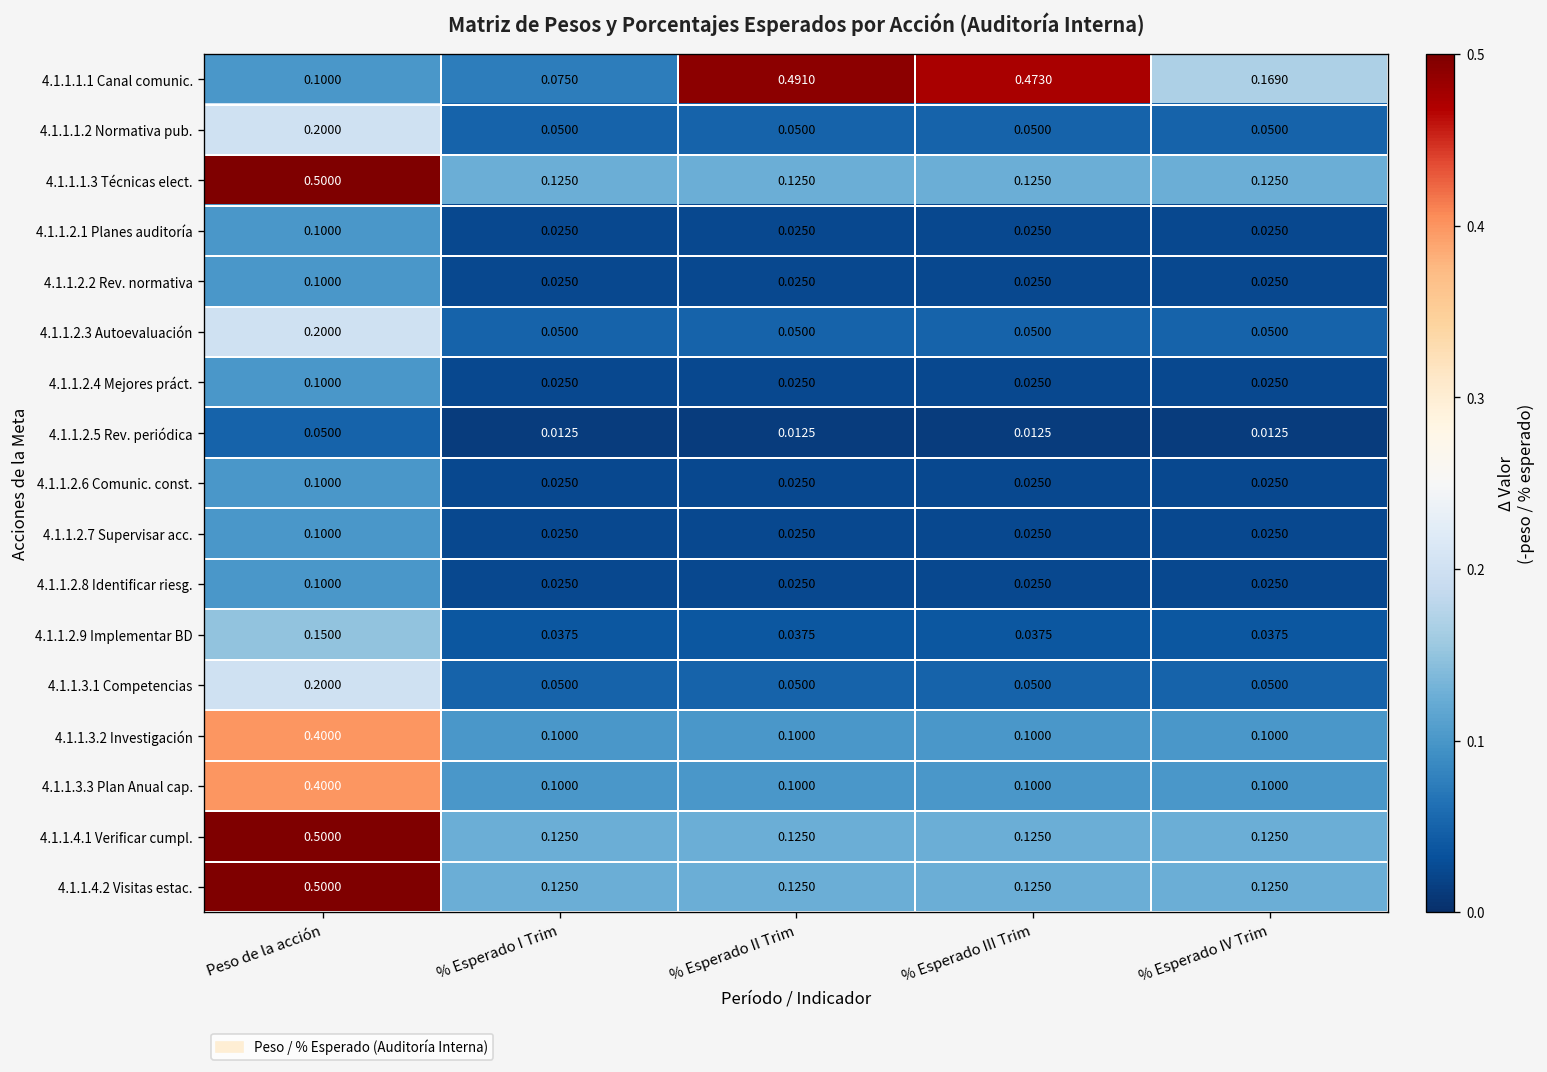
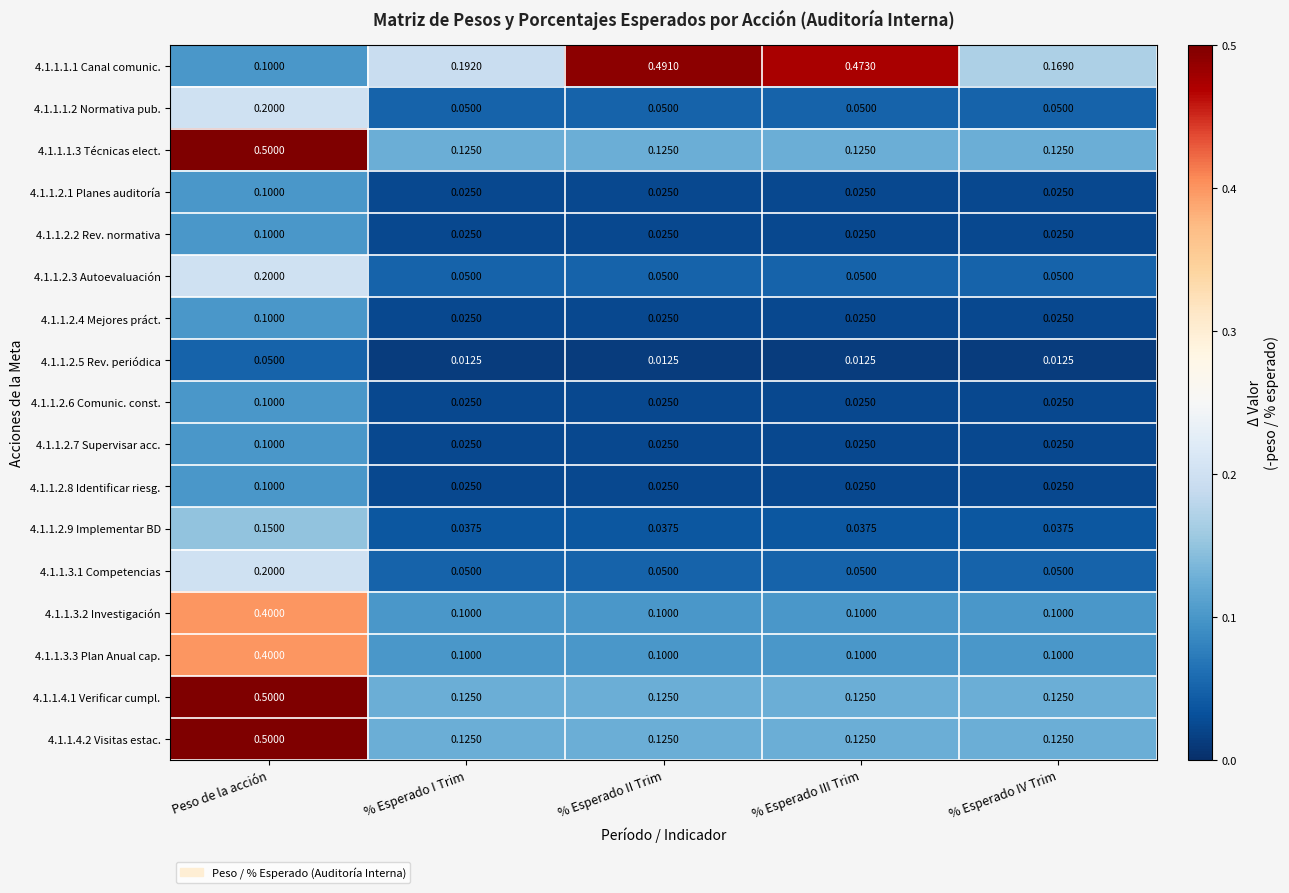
  {
    "4.1.1.1.1 Canal comunic.": {
      "Peso de la acción": 0.1000,
-     "% Esperado I Trim": 0.0750,
+     "% Esperado I Trim": 0.1920,
      "% Esperado II Trim": 0.4910,
      "% Esperado III Trim": 0.4730,
      "% Esperado IV Trim": 0.1690
    },
    "4.1.1.1.2 Normativa pub.": {
      "Peso de la acción": 0.2000,
      "% Esperado I Trim": 0.0500,
      "% Esperado II Trim": 0.0500,
      "% Esperado III Trim": 0.0500,
      "% Esperado IV Trim": 0.0500
    },
    "4.1.1.1.3 Técnicas elect.": {
      "Peso de la acción": 0.5000,
      "% Esperado I Trim": 0.1250,
      "% Esperado II Trim": 0.1250,
      "% Esperado III Trim": 0.1250,
      "% Esperado IV Trim": 0.1250
    },
    "4.1.1.2.1 Planes auditoría": {
      "Peso de la acción": 0.1000,
      "% Esperado I Trim": 0.0250,
      "% Esperado II Trim": 0.0250,
      "% Esperado III Trim": 0.0250,
      "% Esperado IV Trim": 0.0250
    },
    "4.1.1.2.2 Rev. normativa": {
      "Peso de la acción": 0.1000,
      "% Esperado I Trim": 0.0250,
      "% Esperado II Trim": 0.0250,
      "% Esperado III Trim": 0.0250,
      "% Esperado IV Trim": 0.0250
    },
    "4.1.1.2.3 Autoevaluación": {
      "Peso de la acción": 0.2000,
      "% Esperado I Trim": 0.0500,
      "% Esperado II Trim": 0.0500,
      "% Esperado III Trim": 0.0500,
      "% Esperado IV Trim": 0.0500
    },
    "4.1.1.2.4 Mejores práct.": {
      "Peso de la acción": 0.1000,
      "% Esperado I Trim": 0.0250,
      "% Esperado II Trim": 0.0250,
      "% Esperado III Trim": 0.0250,
      "% Esperado IV Trim": 0.0250
    },
    "4.1.1.2.5 Rev. periódica": {
      "Peso de la acción": 0.0500,
      "% Esperado I Trim": 0.0125,
      "% Esperado II Trim": 0.0125,
      "% Esperado III Trim": 0.0125,
      "% Esperado IV Trim": 0.0125
    },
    "4.1.1.2.6 Comunic. const.": {
      "Peso de la acción": 0.1000,
      "% Esperado I Trim": 0.0250,
      "% Esperado II Trim": 0.0250,
      "% Esperado III Trim": 0.0250,
      "% Esperado IV Trim": 0.0250
    },
    "4.1.1.2.7 Supervisar acc.": {
      "Peso de la acción": 0.1000,
      "% Esperado I Trim": 0.0250,
      "% Esperado II Trim": 0.0250,
      "% Esperado III Trim": 0.0250,
      "% Esperado IV Trim": 0.0250
    },
    "4.1.1.2.8 Identificar riesg.": {
      "Peso de la acción": 0.1000,
      "% Esperado I Trim": 0.0250,
      "% Esperado II Trim": 0.0250,
      "% Esperado III Trim": 0.0250,
      "% Esperado IV Trim": 0.0250
    },
    "4.1.1.2.9 Implementar BD": {
      "Peso de la acción": 0.1500,
      "% Esperado I Trim": 0.0375,
      "% Esperado II Trim": 0.0375,
      "% Esperado III Trim": 0.0375,
      "% Esperado IV Trim": 0.0375
    },
    "4.1.1.3.1 Competencias": {
      "Peso de la acción": 0.2000,
      "% Esperado I Trim": 0.0500,
      "% Esperado II Trim": 0.0500,
      "% Esperado III Trim": 0.0500,
      "% Esperado IV Trim": 0.0500
    },
    "4.1.1.3.2 Investigación": {
      "Peso de la acción": 0.4000,
      "% Esperado I Trim": 0.1000,
      "% Esperado II Trim": 0.1000,
      "% Esperado III Trim": 0.1000,
      "% Esperado IV Trim": 0.1000
    },
    "4.1.1.3.3 Plan Anual cap.": {
      "Peso de la acción": 0.4000,
      "% Esperado I Trim": 0.1000,
      "% Esperado II Trim": 0.1000,
      "% Esperado III Trim": 0.1000,
      "% Esperado IV Trim": 0.1000
    },
    "4.1.1.4.1 Verificar cumpl.": {
      "Peso de la acción": 0.5000,
      "% Esperado I Trim": 0.1250,
      "% Esperado II Trim": 0.1250,
      "% Esperado III Trim": 0.1250,
      "% Esperado IV Trim": 0.1250
    },
    "4.1.1.4.2 Visitas estac.": {
      "Peso de la acción": 0.5000,
      "% Esperado I Trim": 0.1250,
      "% Esperado II Trim": 0.1250,
      "% Esperado III Trim": 0.1250,
      "% Esperado IV Trim": 0.1250
    }
  }
